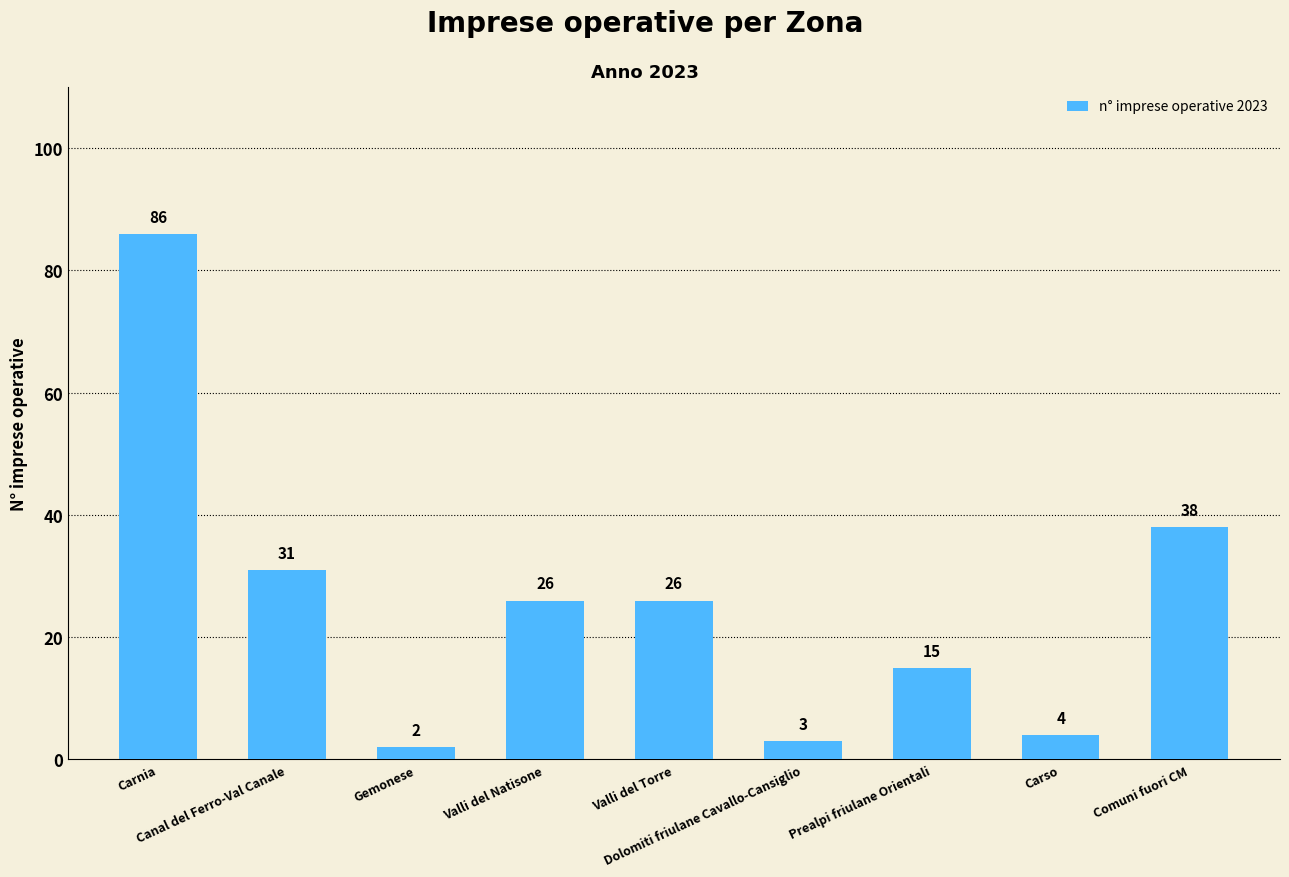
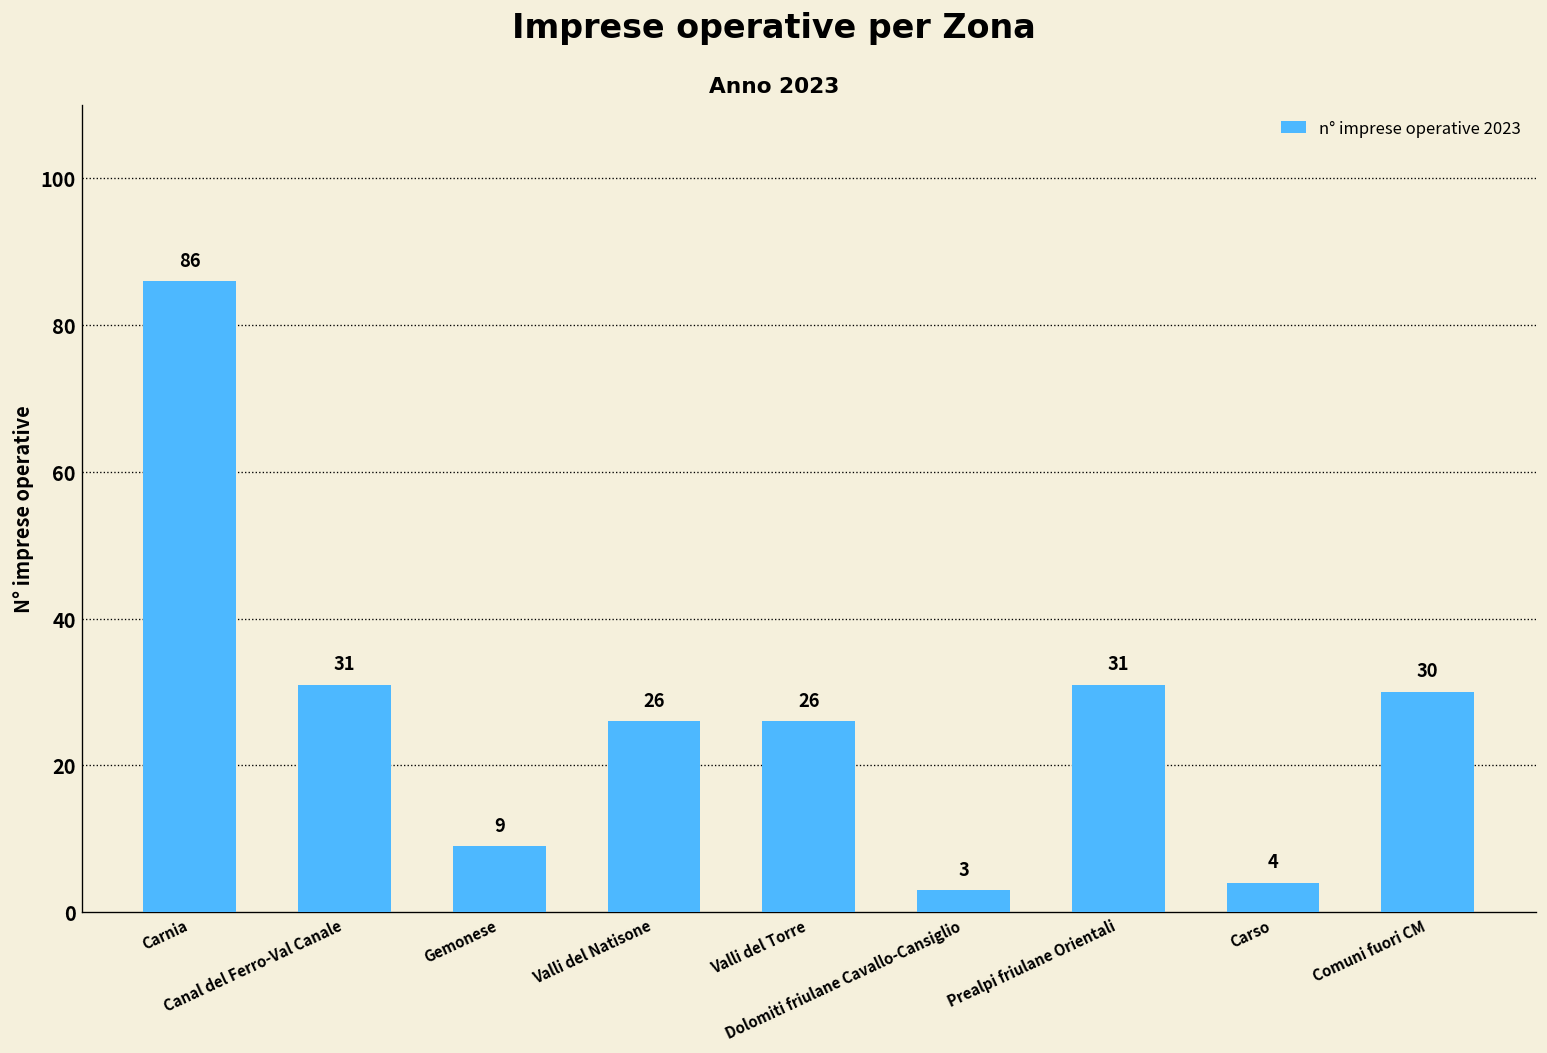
  {
    "Carnia": 86,
    "Canal del Ferro-Val Canale": 31,
-   "Gemonese": 2,
+   "Gemonese": 9,
    "Valli del Natisone": 26,
    "Valli del Torre": 26,
    "Dolomiti friulane Cavallo-Cansiglio": 3,
-   "Prealpi friulane Orientali": 15,
+   "Prealpi friulane Orientali": 31,
    "Carso": 4,
-   "Comuni fuori CM": 38
+   "Comuni fuori CM": 30
  }
